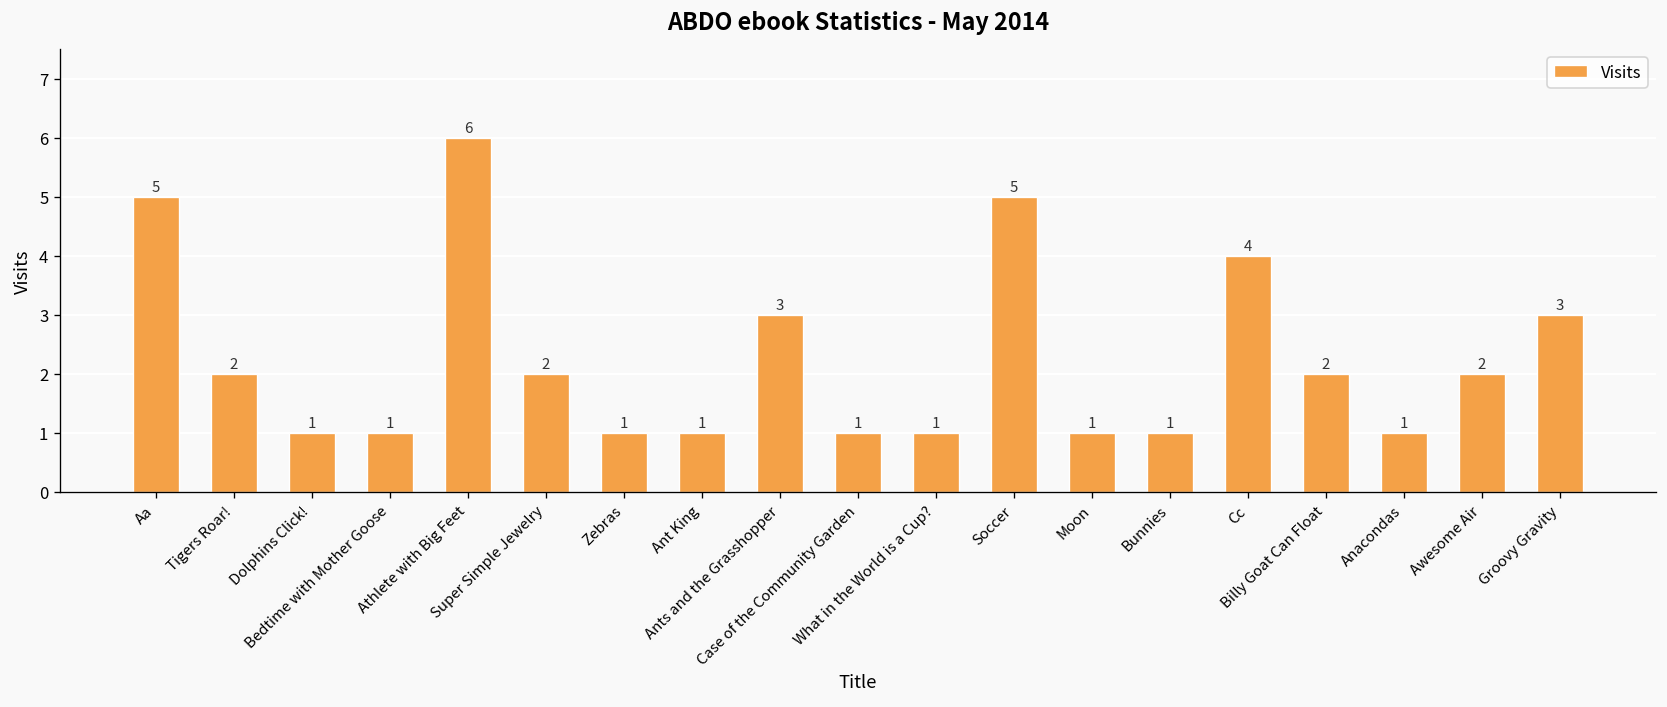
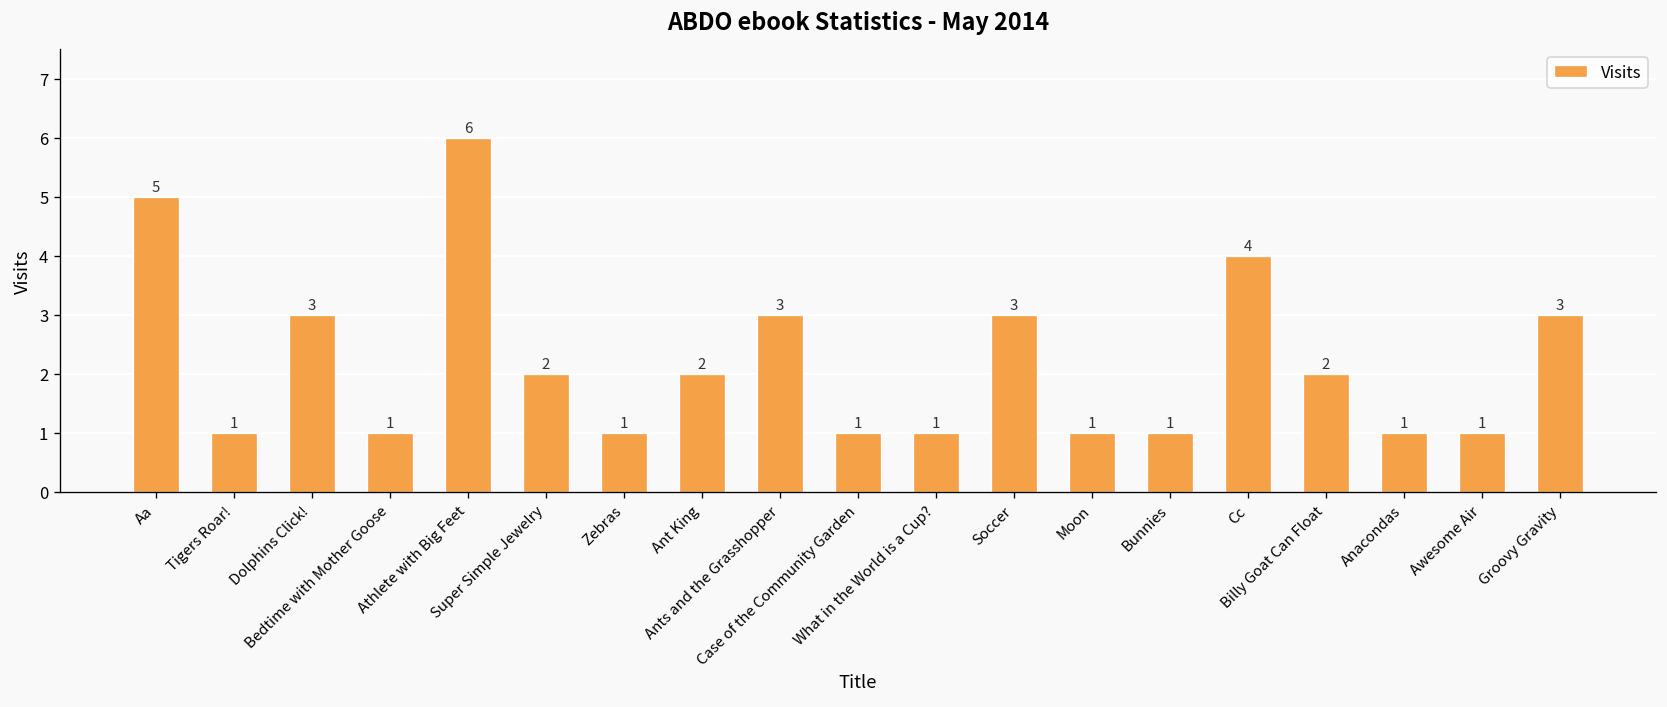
  {
    "Aa": 5,
-   "Tigers Roar!": 2,
-   "Dolphins Click!": 1,
+   "Tigers Roar!": 1,
+   "Dolphins Click!": 3,
    "Bedtime with Mother Goose": 1,
    "Athlete with Big Feet": 6,
    "Super Simple Jewelry": 2,
    "Zebras": 1,
-   "Ant King": 1,
+   "Ant King": 2,
    "Ants and the Grasshopper": 3,
    "Case of the Community Garden": 1,
    "What in the World is a Cup?": 1,
-   "Soccer": 5,
+   "Soccer": 3,
    "Moon": 1,
    "Bunnies": 1,
    "Cc": 4,
    "Billy Goat Can Float": 2,
    "Anacondas": 1,
-   "Awesome Air": 2,
+   "Awesome Air": 1,
    "Groovy Gravity": 3
  }
